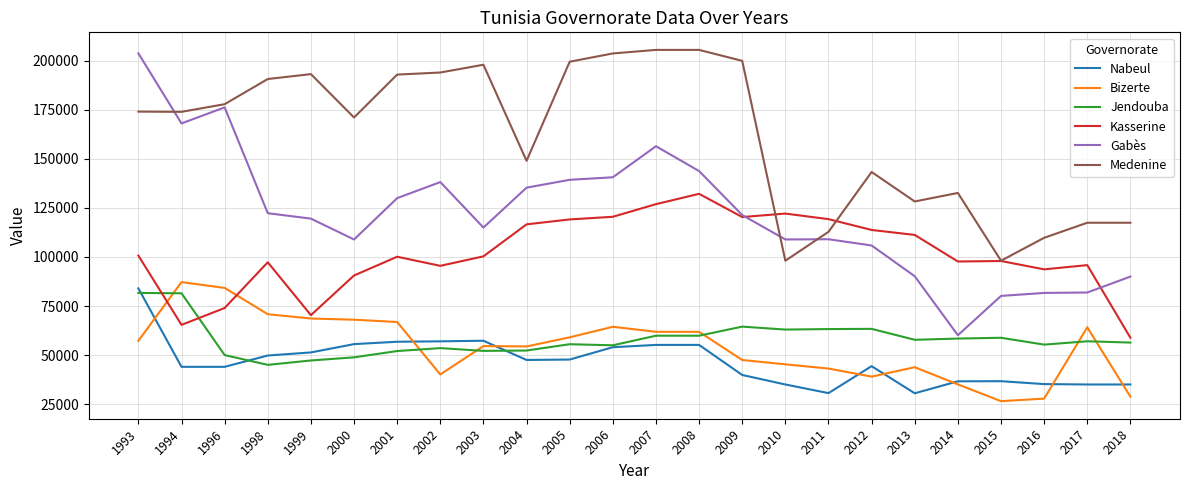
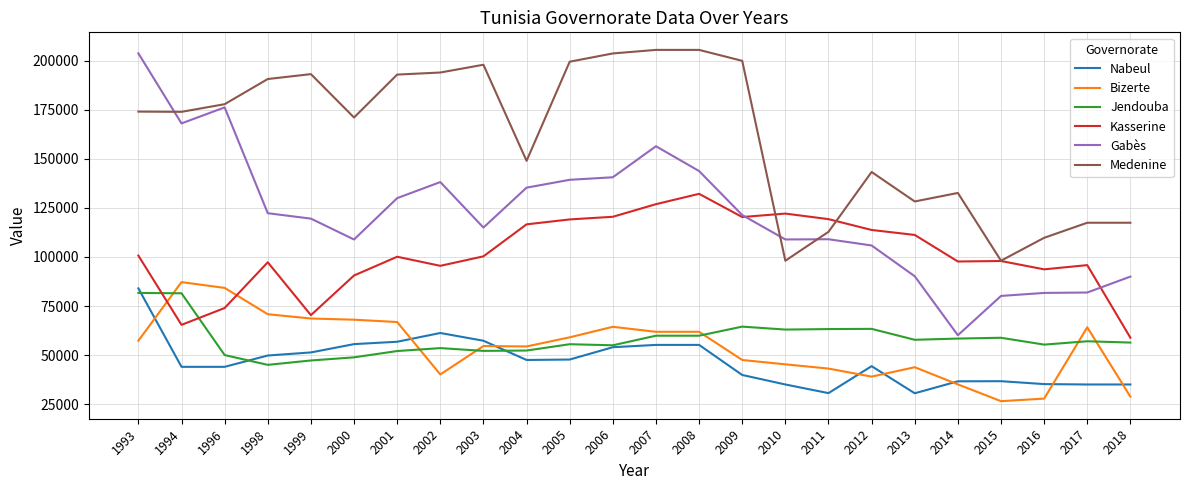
  {
    "Nabeul": {
      "1993": 84000,
      "1994": 44000,
      "1996": 44000,
      "1998": 50000,
      "1999": 51000,
      "2000": 56000,
      "2001": 57000,
-     "2002": 57000,
+     "2002": 61000,
      "2003": 57000,
      "2004": 48000,
      "2005": 48000,
      "2007": 55000,
      "2008": 55000,
      "2009": 40000,
      "2010": 35000,
      "2011": 31000,
      "2012": 44000,
      "2013": 31000,
      "2014": 37000,
      "2015": 37000,
      "2016": 35000,
      "2017": 35000,
      "2018": 35000
    },
    "Bizerte": {
      "1993": 57000,
      "1994": 87000,
      "1996": 84000,
      "1998": 71000,
      "1999": 69000,
      "2000": 68000,
      "2001": 67000,
      "2002": 40000,
      "2003": 55000,
      "2004": 54000,
      "2005": 59000,
      "2006": 64000,
      "2007": 62000,
      "2008": 62000,
      "2009": 47000,
      "2010": 45000,
      "2011": 43000,
      "2012": 39000,
      "2013": 44000,
      "2014": 35000,
      "2015": 26000,
      "2016": 28000,
      "2017": 64000,
      "2018": 29000
    },
    "Jendouba": {
      "1993": 82000,
      "1994": 82000,
      "1996": 50000,
      "1998": 45000,
      "1999": 47000,
      "2000": 49000,
      "2001": 52000,
      "2002": 54000,
      "2003": 52000,
      "2004": 52000,
      "2005": 56000,
      "2007": 60000,
      "2008": 60000,
      "2009": 65000,
      "2010": 63000,
      "2011": 63000,
      "2012": 63000,
      "2013": 58000,
      "2014": 58000,
      "2015": 59000,
      "2016": 55000,
      "2017": 57000,
      "2018": 56000
    },
    "Kasserine": {
      "1993": 101000,
      "1994": 65000,
      "1996": 74000,
      "1998": 97000,
      "1999": 70000,
      "2000": 91000,
      "2001": 100000,
      "2002": 95000,
      "2003": 100000,
      "2004": 117000,
      "2005": 119000,
      "2006": 121000,
      "2007": 127000,
      "2008": 132000,
      "2010": 122000,
      "2011": 119000,
      "2012": 114000,
      "2013": 111000,
      "2014": 98000,
      "2016": 94000,
      "2017": 96000,
      "2018": 59000
    },
    "Gabès": {
      "1993": 204000,
      "1994": 168000,
      "1996": 176000,
      "1998": 122000,
      "1999": 120000,
      "2000": 109000,
      "2001": 130000,
      "2002": 138000,
      "2003": 115000,
      "2004": 135000,
      "2005": 139000,
      "2006": 141000,
      "2007": 156000,
      "2008": 144000,
      "2010": 109000,
      "2011": 109000,
      "2012": 106000,
      "2013": 90000,
      "2014": 60000,
      "2015": 80000,
      "2016": 82000,
      "2017": 82000,
      "2018": 90000
    },
    "Medenine": {
      "1993": 174000,
      "1994": 174000,
      "1996": 178000,
      "1998": 191000,
      "1999": 193000,
      "2000": 171000,
      "2001": 193000,
      "2002": 194000,
      "2003": 198000,
      "2004": 149000,
      "2005": 200000,
      "2006": 204000,
      "2007": 206000,
      "2008": 206000,
      "2009": 200000,
      "2010": 98000,
      "2011": 113000,
      "2012": 143000,
      "2013": 128000,
      "2014": 133000,
      "2016": 110000,
      "2017": 117000,
      "2018": 117000
    }
  }
